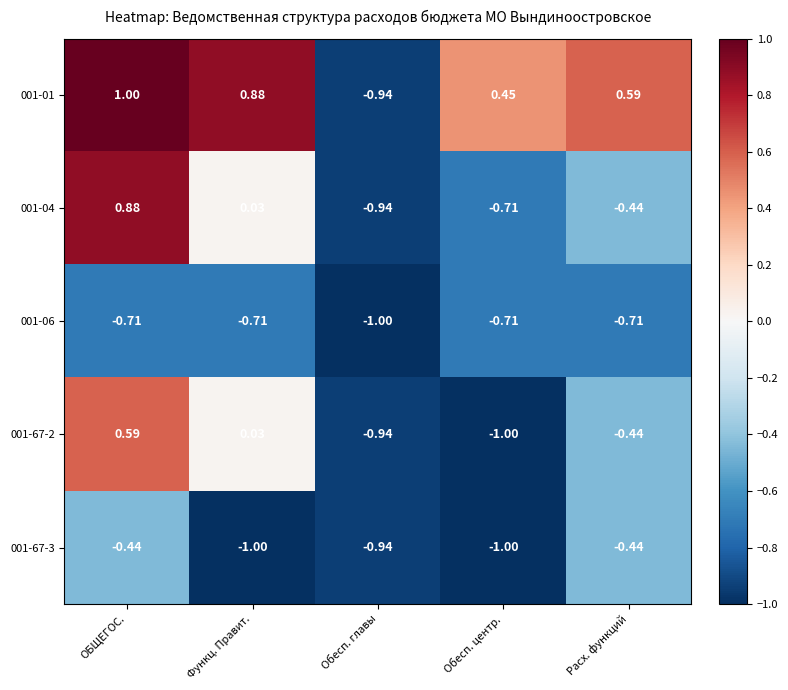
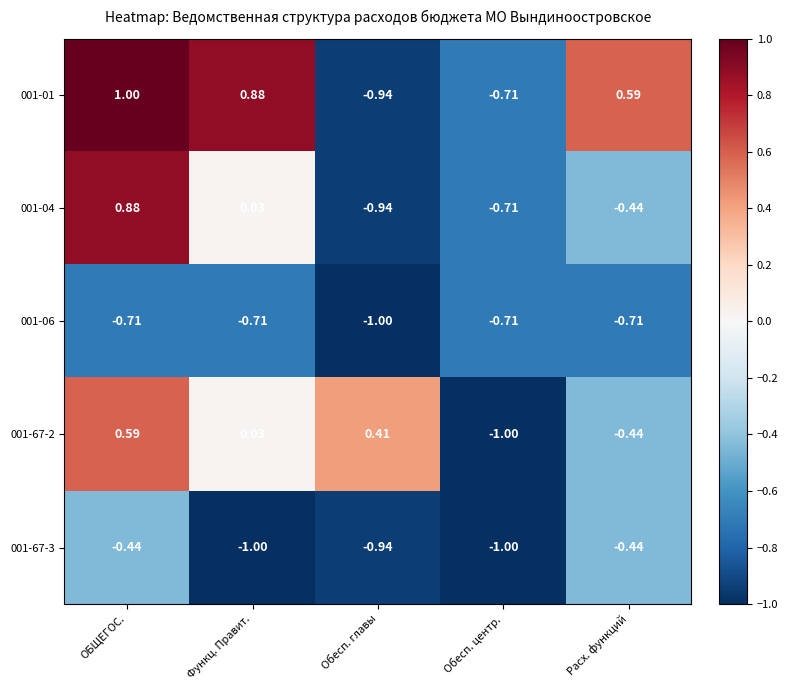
  {
    "001-01": {
      "ОБЩЕГОС.": 1.00,
      "Функц. Правит.": 0.88,
      "Обесп. главы": -0.94,
-     "Обесп. центр.": 0.45,
+     "Обесп. центр.": -0.71,
      "Расх. функций": 0.59
    },
    "001-04": {
      "ОБЩЕГОС.": 0.88,
      "Обесп. главы": -0.94,
      "Обесп. центр.": -0.71,
      "Расх. функций": -0.44
    },
    "001-06": {
      "ОБЩЕГОС.": -0.71,
      "Функц. Правит.": -0.71,
      "Обесп. главы": -1.00,
      "Обесп. центр.": -0.71,
      "Расх. функций": -0.71
    },
    "001-67-2": {
      "ОБЩЕГОС.": 0.59,
-     "Обесп. главы": -0.94,
+     "Обесп. главы": 0.41,
      "Обесп. центр.": -1.00,
      "Расх. функций": -0.44
    },
    "001-67-3": {
      "ОБЩЕГОС.": -0.44,
      "Функц. Правит.": -1.00,
      "Обесп. главы": -0.94,
      "Обесп. центр.": -1.00,
      "Расх. функций": -0.44
    }
  }
